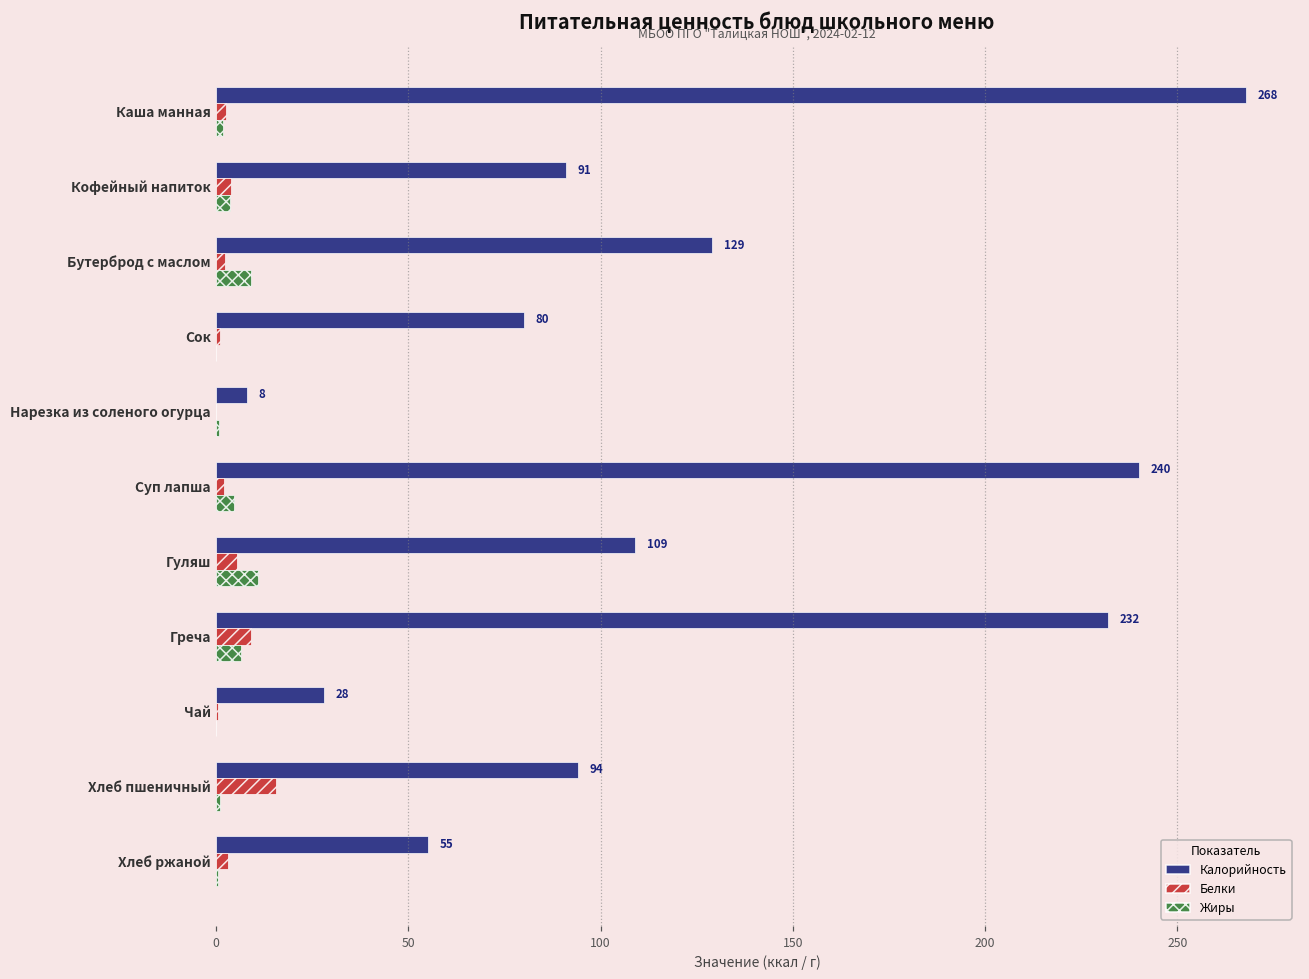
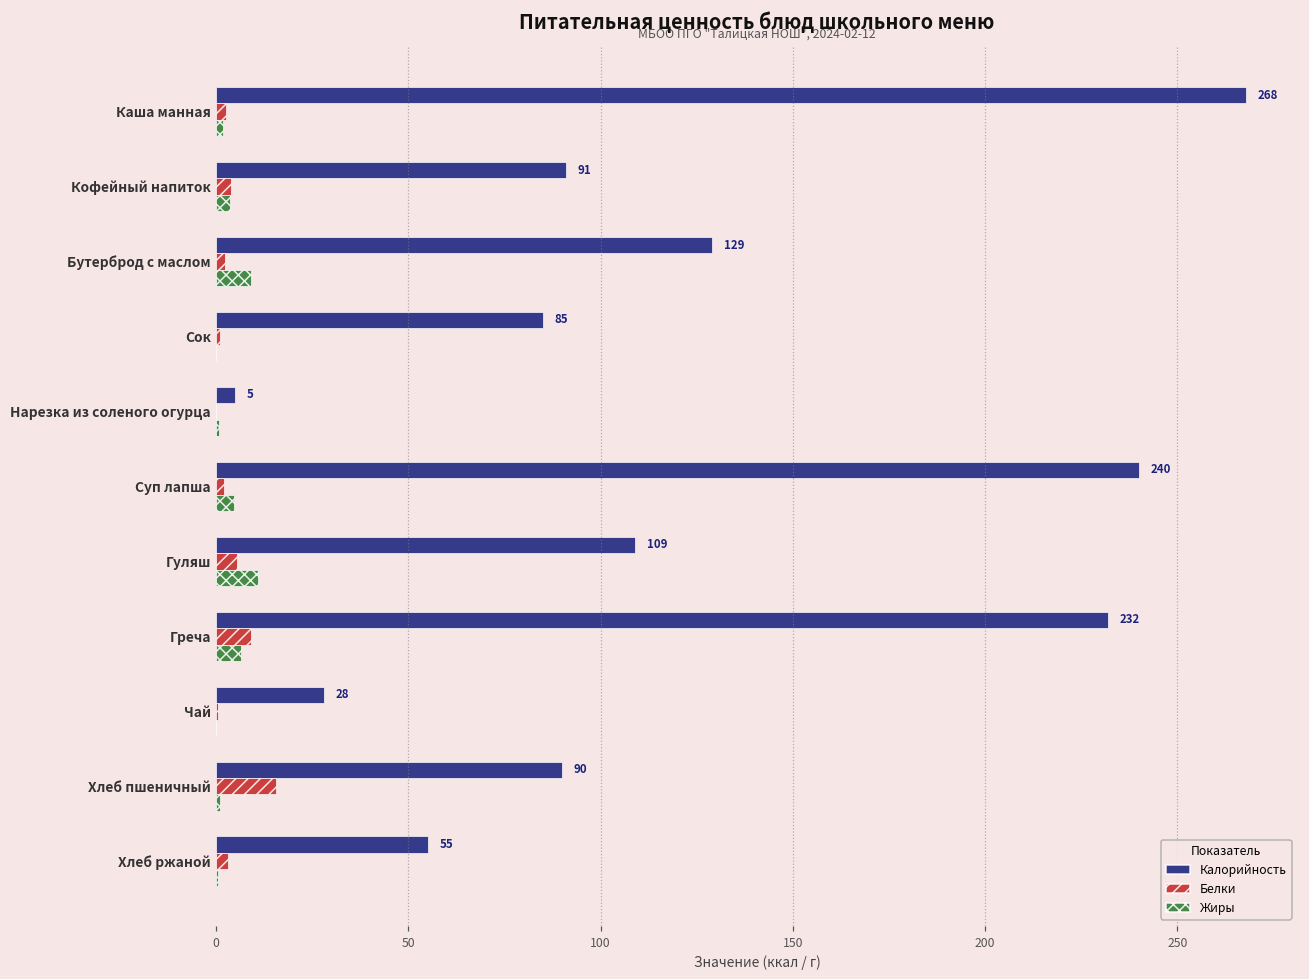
  {
    "Калорийность": {
      "Каша манная": 268,
      "Кофейный напиток": 91,
      "Бутерброд с маслом": 129,
-     "Сок": 80,
-     "Нарезка из соленого огурца": 8,
+     "Сок": 85,
+     "Нарезка из соленого огурца": 5,
      "Суп лапша": 240,
      "Гуляш": 109,
      "Греча": 232,
      "Чай": 28,
-     "Хлеб пшеничный": 94,
+     "Хлеб пшеничный": 90,
      "Хлеб ржаной": 55
    },
    "Белки": {
      "Каша манная": 3,
      "Кофейный напиток": 4,
      "Бутерброд с маслом": 2,
      "Сок": 1,
      "Нарезка из соленого огурца": 0,
      "Суп лапша": 2,
      "Гуляш": 5,
      "Греча": 9,
      "Хлеб пшеничный": 16,
      "Хлеб ржаной": 3
    },
    "Жиры": {
      "Каша манная": 2,
      "Кофейный напиток": 4,
      "Бутерброд с маслом": 9,
      "Сок": 0,
      "Суп лапша": 5,
      "Гуляш": 11,
      "Греча": 7,
      "Чай": 0,
      "Хлеб пшеничный": 1
    }
  }
